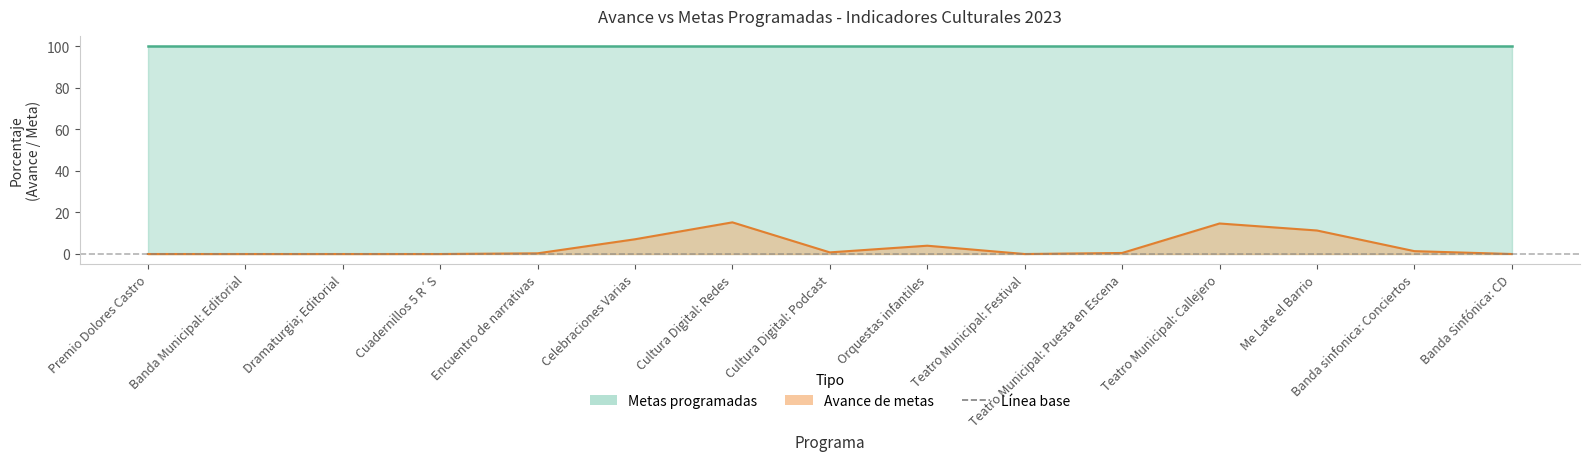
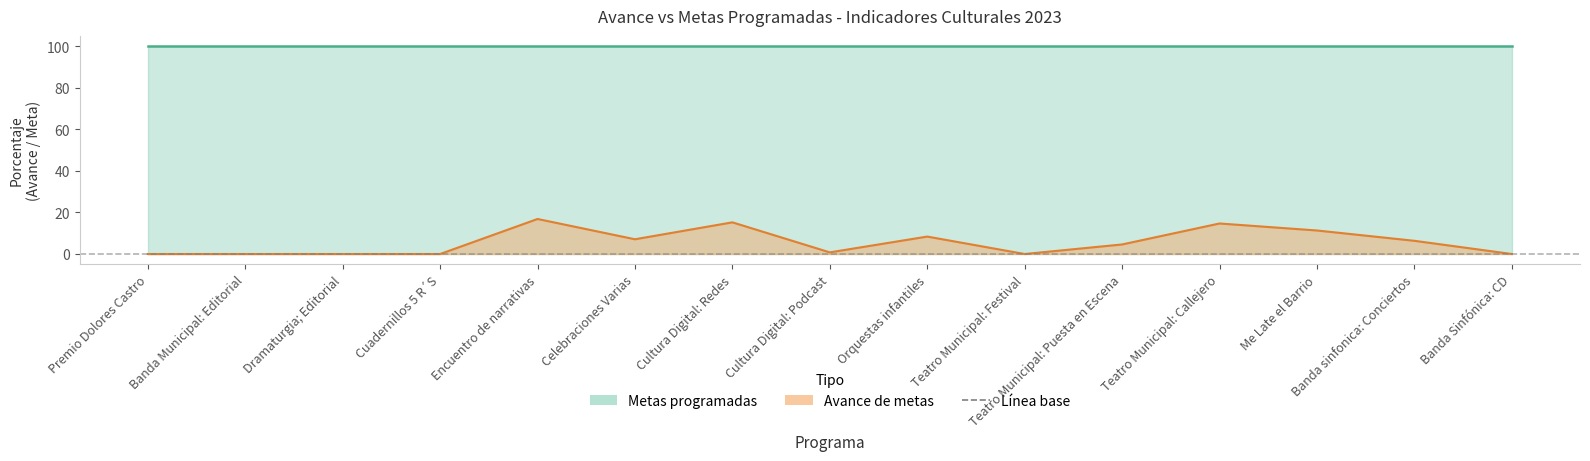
  {
    "Metas programadas": {
      "Premio Dolores Castro": 100,
      "Banda Municipal: Editorial": 100,
      "Dramaturgia; Editorial": 100,
      "Cuadernillos 5 R´S": 100,
      "Encuentro de narrativas": 100,
      "Celebraciones Varias": 100,
      "Cultura Digital: Redes": 100,
      "Cultura Digital: Podcast": 100,
      "Orquestas infantiles": 100,
      "Teatro Municipal: Festival": 100,
      "Teatro Municipal: Puesta en Escena": 100,
      "Teatro Municipal: Callejero": 100,
      "Me Late el Barrio": 100,
      "Banda sinfonica: Conciertos": 100,
      "Banda Sinfónica: CD": 100
    },
    "Avance de metas": {
      "Premio Dolores Castro": 0,
      "Banda Municipal: Editorial": 0,
      "Dramaturgia; Editorial": 0,
      "Cuadernillos 5 R´S": 0,
-     "Encuentro de narrativas": 0,
+     "Encuentro de narrativas": 17,
      "Celebraciones Varias": 7,
      "Cultura Digital: Redes": 15,
      "Cultura Digital: Podcast": 1,
-     "Orquestas infantiles": 4,
+     "Orquestas infantiles": 8,
      "Teatro Municipal: Festival": 0,
-     "Teatro Municipal: Puesta en Escena": 1,
+     "Teatro Municipal: Puesta en Escena": 5,
      "Teatro Municipal: Callejero": 15,
      "Me Late el Barrio": 11,
-     "Banda sinfonica: Conciertos": 1,
+     "Banda sinfonica: Conciertos": 6,
      "Banda Sinfónica: CD": 0
    }
  }
